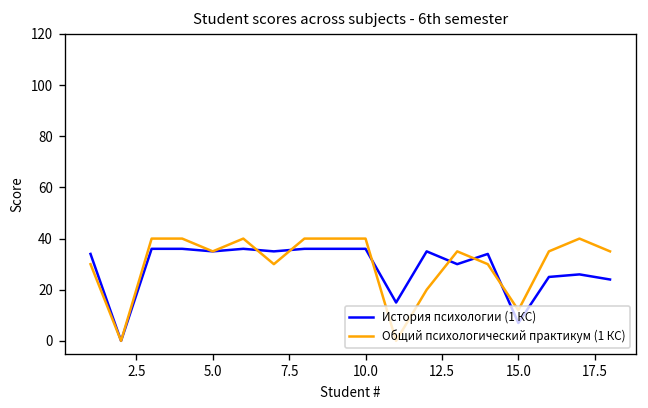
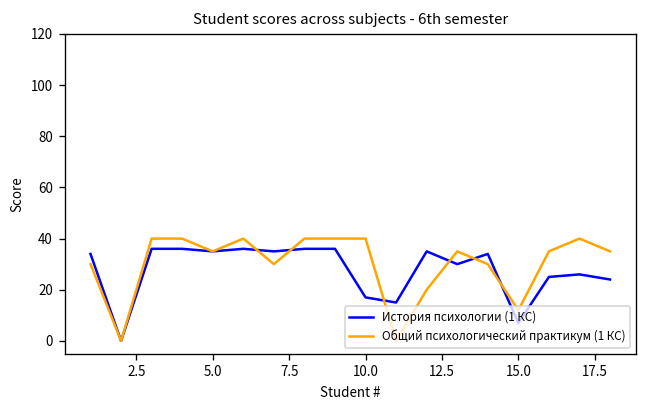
  {
    "История психологии (1 КС)": {
-     "10.0": 36
+     "10.0": 17
    },
    "Общий психологический практикум (1 КС)": {
      "10.0": 40
    }
  }
